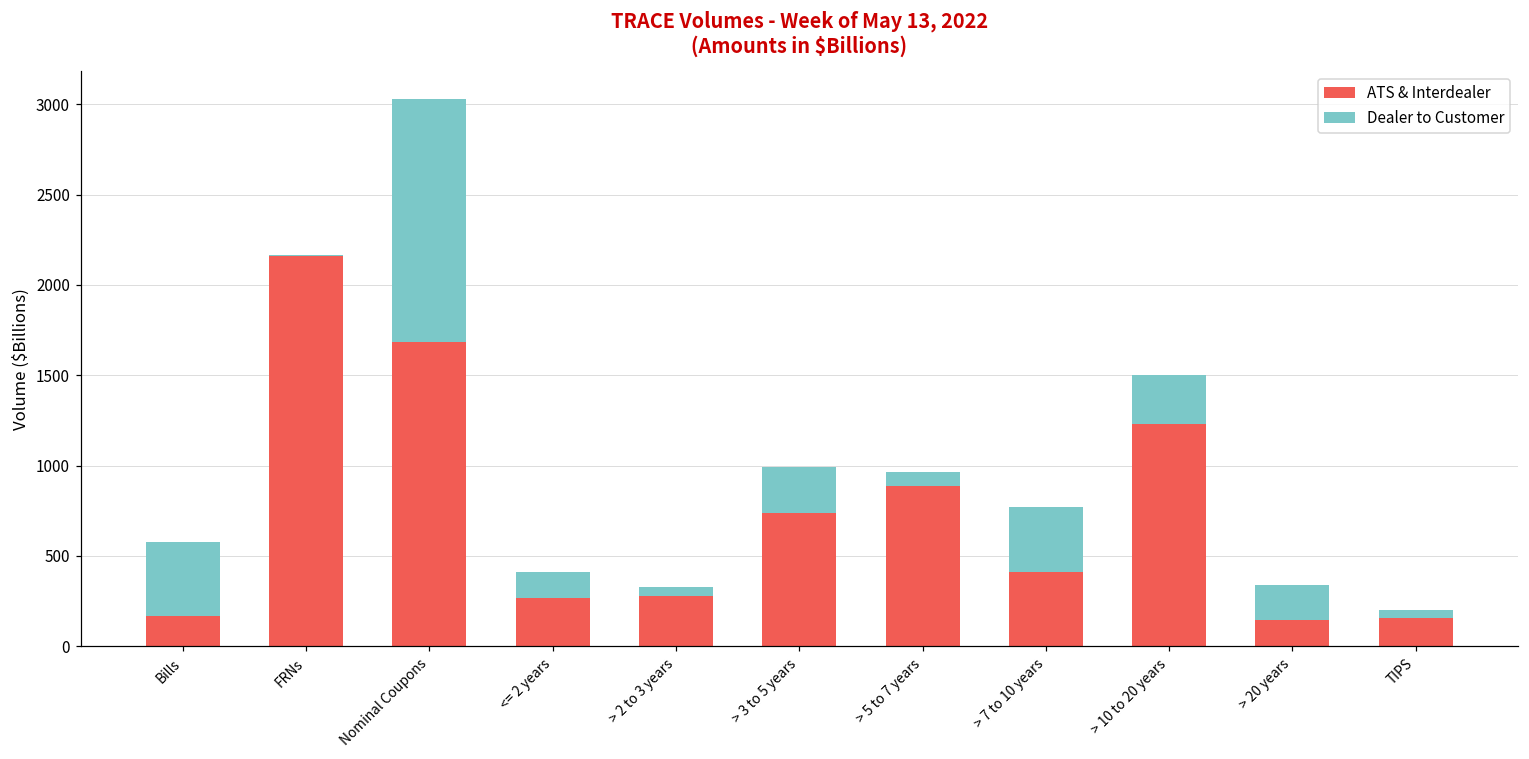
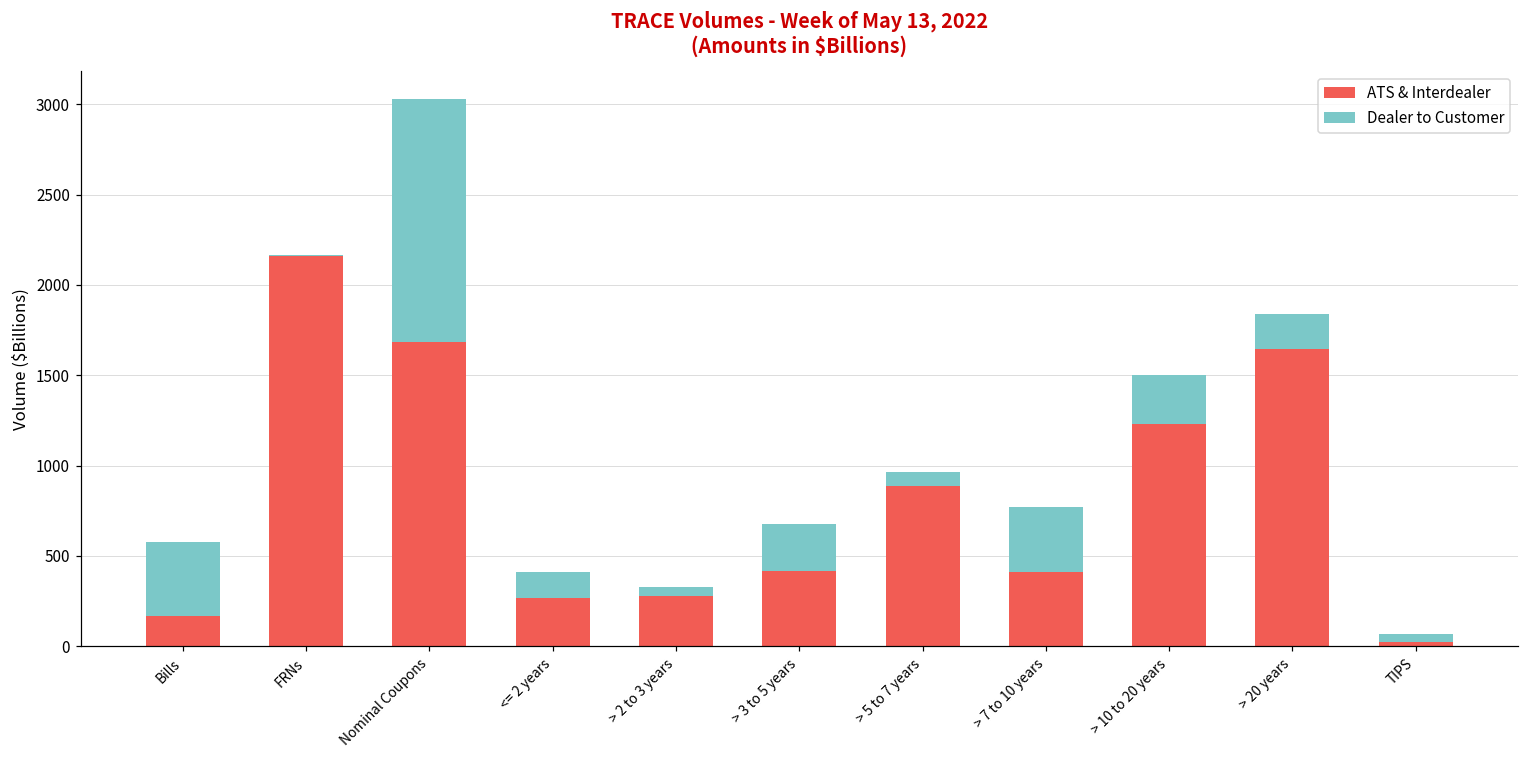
  {
    "ATS & Interdealer": {
      "Bills": 170,
      "FRNs": 2160,
      "Nominal Coupons": 1680,
      "<= 2 years": 270,
      "> 2 to 3 years": 280,
-     "> 3 to 5 years": 740,
+     "> 3 to 5 years": 420,
      "> 5 to 7 years": 890,
      "> 7 to 10 years": 410,
      "> 10 to 20 years": 1230,
-     "> 20 years": 150,
-     "TIPS": 160
+     "> 20 years": 1650,
+     "TIPS": 30
    },
    "Dealer to Customer": {
      "Bills": 410,
      "Nominal Coupons": 1350,
      "<= 2 years": 140,
      "> 2 to 3 years": 50,
      "> 3 to 5 years": 260,
      "> 5 to 7 years": 80,
      "> 7 to 10 years": 360,
      "> 10 to 20 years": 270,
      "> 20 years": 190,
      "TIPS": 40
    }
  }
